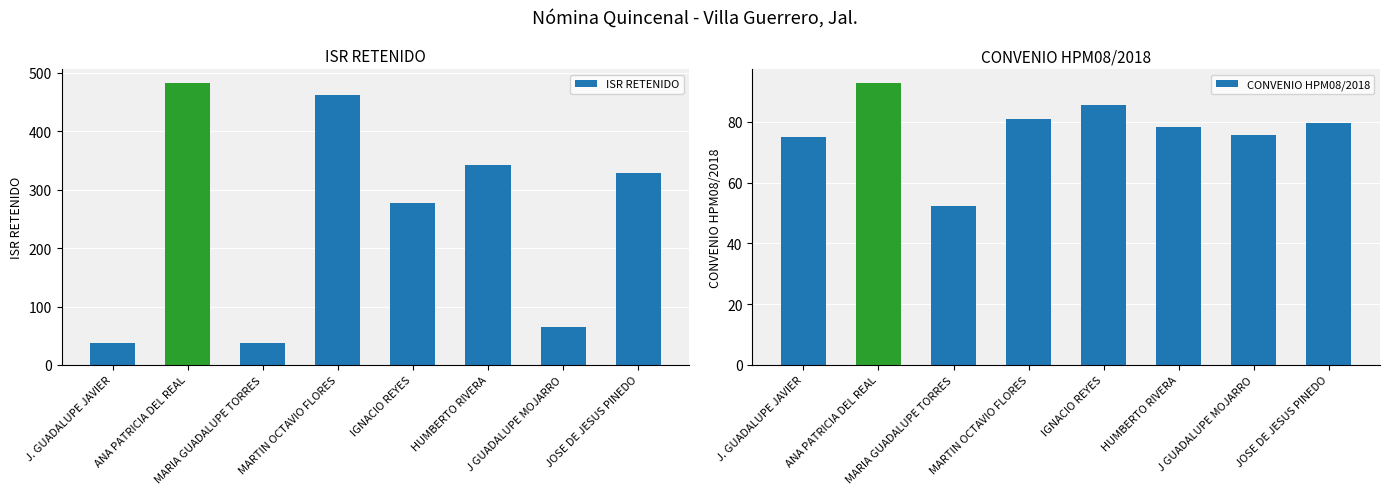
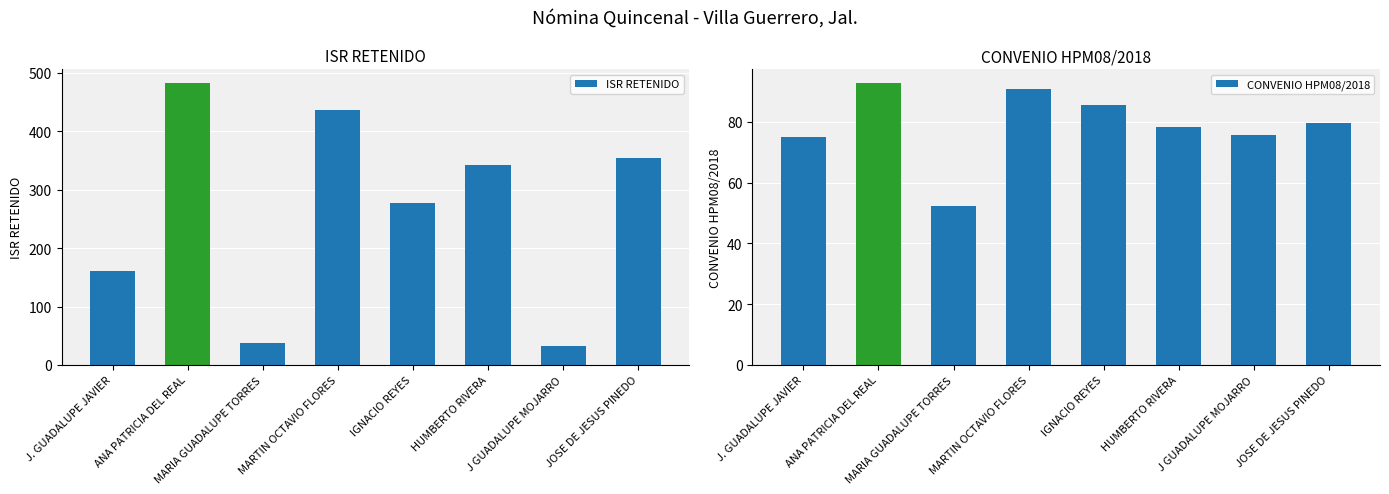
  {
    "ISR RETENIDO": {
-     "J. GUADALUPE JAVIER": 40,
+     "J. GUADALUPE JAVIER": 160,
      "ANA PATRICIA DEL REAL": 480,
      "MARIA GUADALUPE TORRES": 40,
-     "MARTIN OCTAVIO FLORES": 460,
+     "MARTIN OCTAVIO FLORES": 440,
      "IGNACIO REYES": 280,
      "HUMBERTO RIVERA": 340,
-     "J GUADALUPE MOJARRO": 60,
-     "JOSE DE JESUS PINEDO": 330
+     "J GUADALUPE MOJARRO": 30,
+     "JOSE DE JESUS PINEDO": 350
    },
    "CONVENIO HPM08/2018": {
      "J. GUADALUPE JAVIER": 75,
      "ANA PATRICIA DEL REAL": 93,
      "MARIA GUADALUPE TORRES": 52,
-     "MARTIN OCTAVIO FLORES": 81,
+     "MARTIN OCTAVIO FLORES": 91,
      "IGNACIO REYES": 86,
      "HUMBERTO RIVERA": 78,
      "J GUADALUPE MOJARRO": 76,
      "JOSE DE JESUS PINEDO": 80
    }
  }
